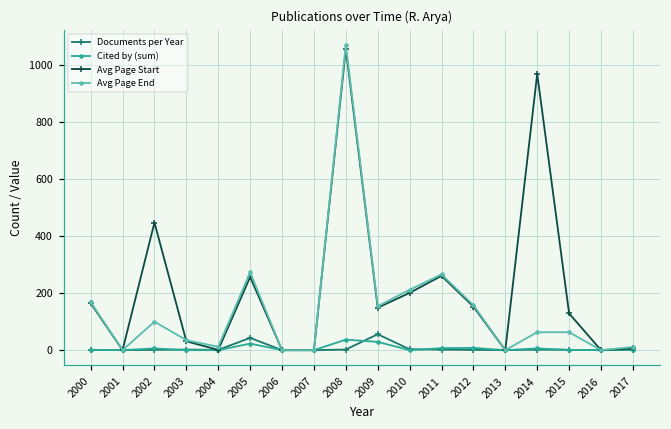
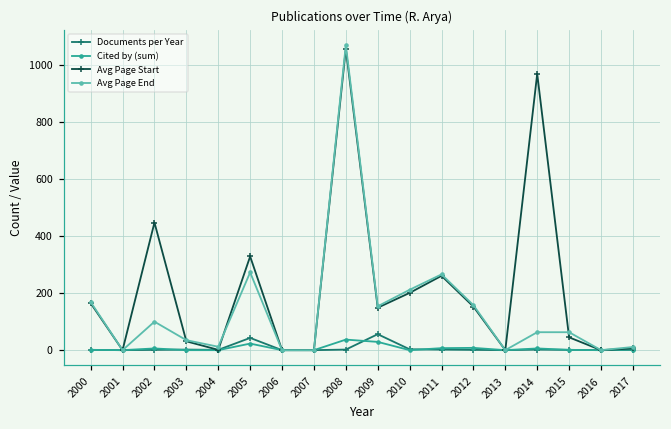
  {
    "Documents per Year": {
      "2005": 40,
      "2008": 0,
      "2009": 60
    },
    "Avg Page Start": {
      "2002": 450,
-     "2005": 260,
+     "2005": 330,
      "2008": 1060,
      "2010": 200,
      "2014": 970,
-     "2015": 130
+     "2015": 50
    }
  }
